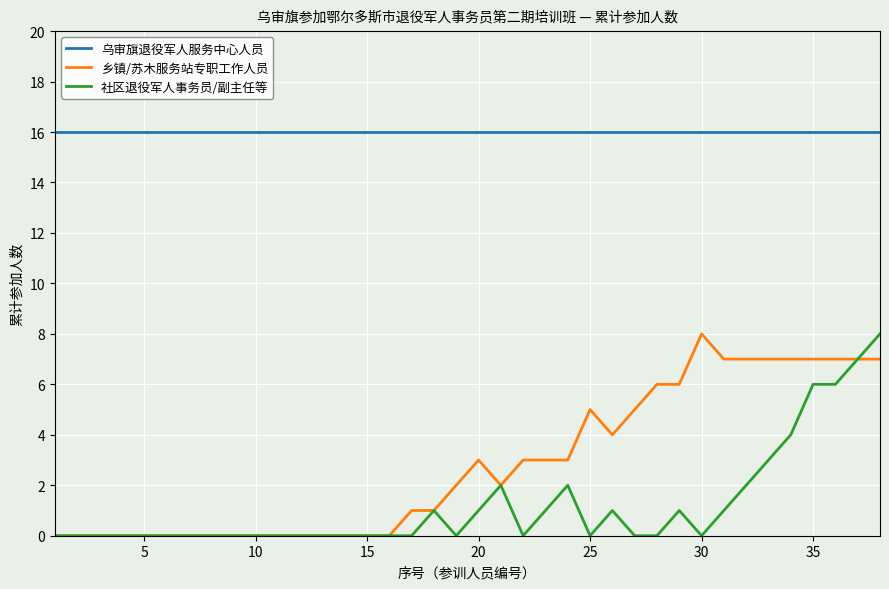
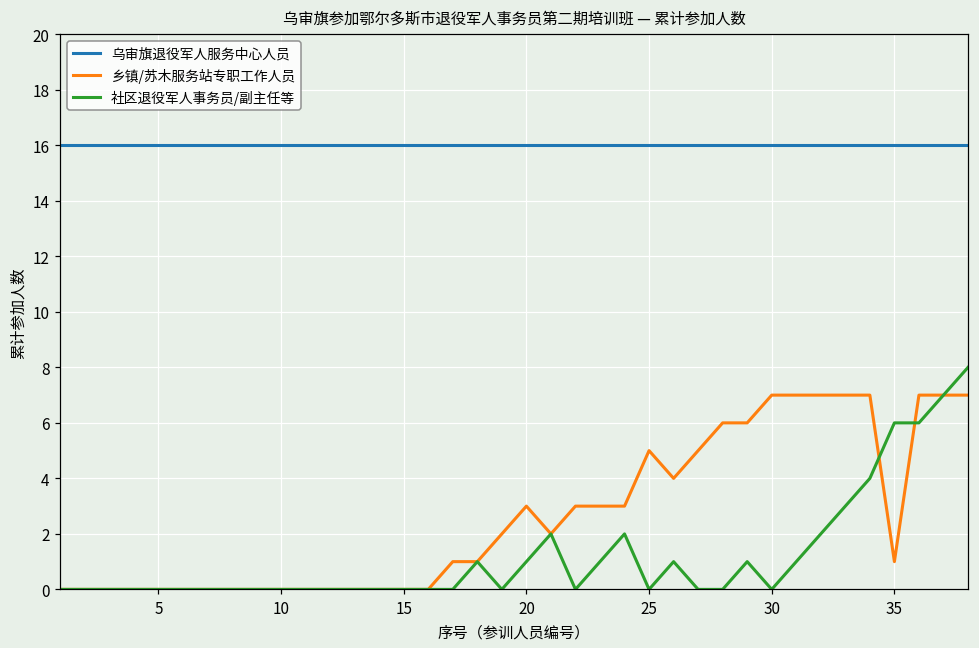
  {
    "乌审旗退役军人服务中心人员": {
      "5": 16,
      "10": 16,
      "15": 16,
      "20": 16,
      "25": 16,
      "30": 16,
      "35": 16
    },
    "乡镇/苏木服务站专职工作人员": {
      "20": 3,
      "25": 5,
-     "30": 8,
-     "35": 7
+     "30": 7,
+     "35": 1
    },
    "社区退役军人事务员/副主任等": {
      "20": 1,
      "25": 0,
      "30": 0,
      "35": 6
    }
  }
